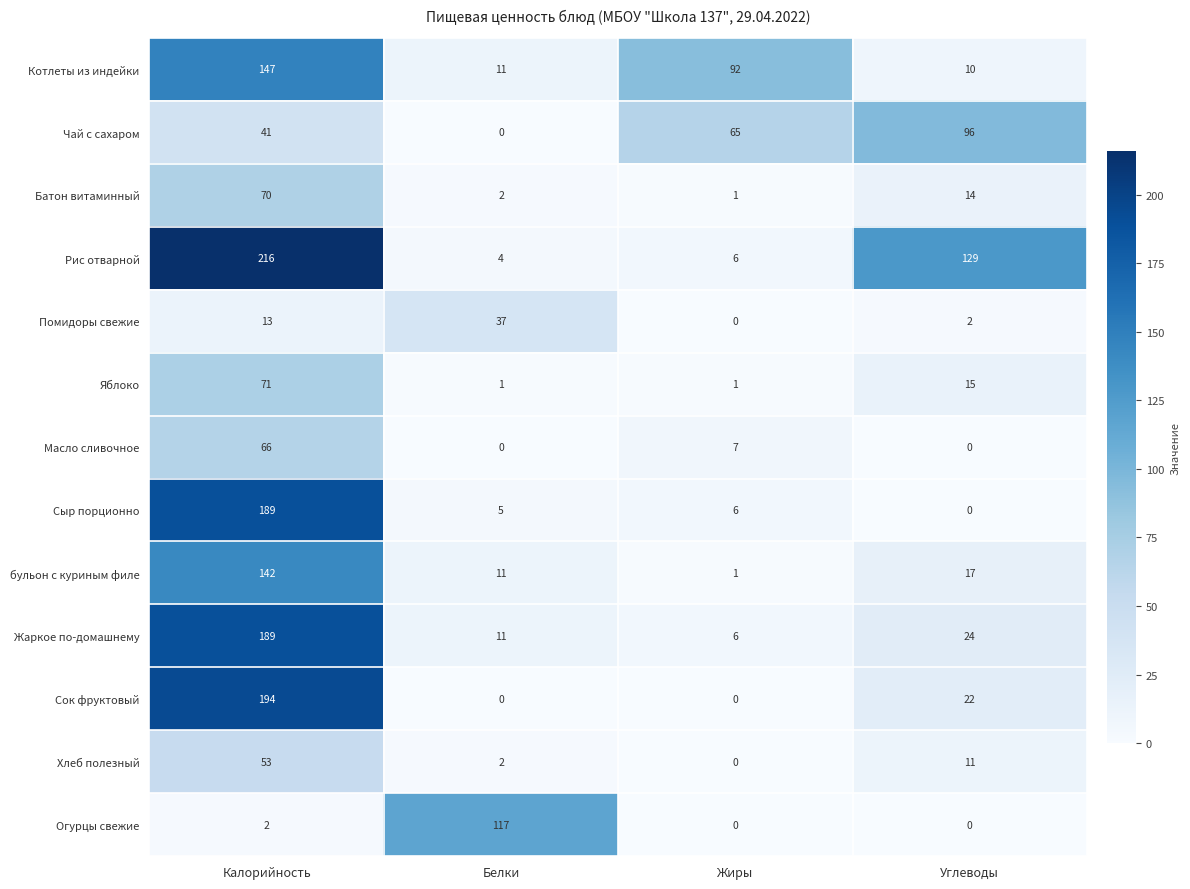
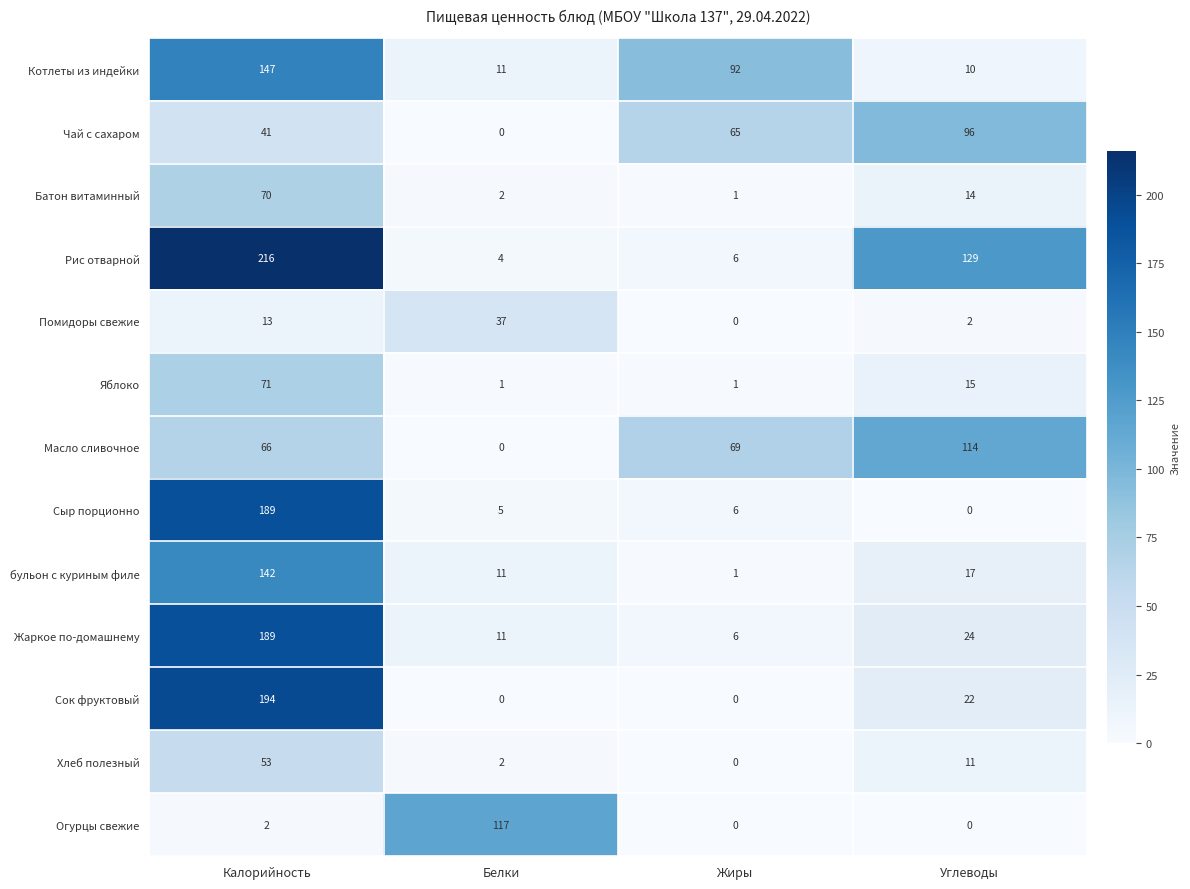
  {
    "Котлеты из индейки": {
      "Калорийность": 147,
      "Белки": 11,
      "Жиры": 92,
      "Углеводы": 10
    },
    "Чай с сахаром": {
      "Калорийность": 41,
      "Белки": 0,
      "Жиры": 65,
      "Углеводы": 96
    },
    "Батон витаминный": {
      "Калорийность": 70,
      "Белки": 2,
      "Жиры": 1,
      "Углеводы": 14
    },
    "Рис отварной": {
      "Калорийность": 216,
      "Белки": 4,
      "Жиры": 6,
      "Углеводы": 129
    },
    "Помидоры свежие": {
      "Калорийность": 13,
      "Белки": 37,
      "Жиры": 0,
      "Углеводы": 2
    },
    "Яблоко": {
      "Калорийность": 71,
      "Белки": 1,
      "Жиры": 1,
      "Углеводы": 15
    },
    "Масло сливочное": {
      "Калорийность": 66,
      "Белки": 0,
-     "Жиры": 7,
-     "Углеводы": 0
+     "Жиры": 69,
+     "Углеводы": 114
    },
    "Сыр порционно": {
      "Калорийность": 189,
      "Белки": 5,
      "Жиры": 6,
      "Углеводы": 0
    },
    "бульон с куриным филе": {
      "Калорийность": 142,
      "Белки": 11,
      "Жиры": 1,
      "Углеводы": 17
    },
    "Жаркое по-домашнему": {
      "Калорийность": 189,
      "Белки": 11,
      "Жиры": 6,
      "Углеводы": 24
    },
    "Сок фруктовый": {
      "Калорийность": 194,
      "Белки": 0,
      "Жиры": 0,
      "Углеводы": 22
    },
    "Хлеб полезный": {
      "Калорийность": 53,
      "Белки": 2,
      "Жиры": 0,
      "Углеводы": 11
    },
    "Огурцы свежие": {
      "Калорийность": 2,
      "Белки": 117,
      "Жиры": 0,
      "Углеводы": 0
    }
  }
